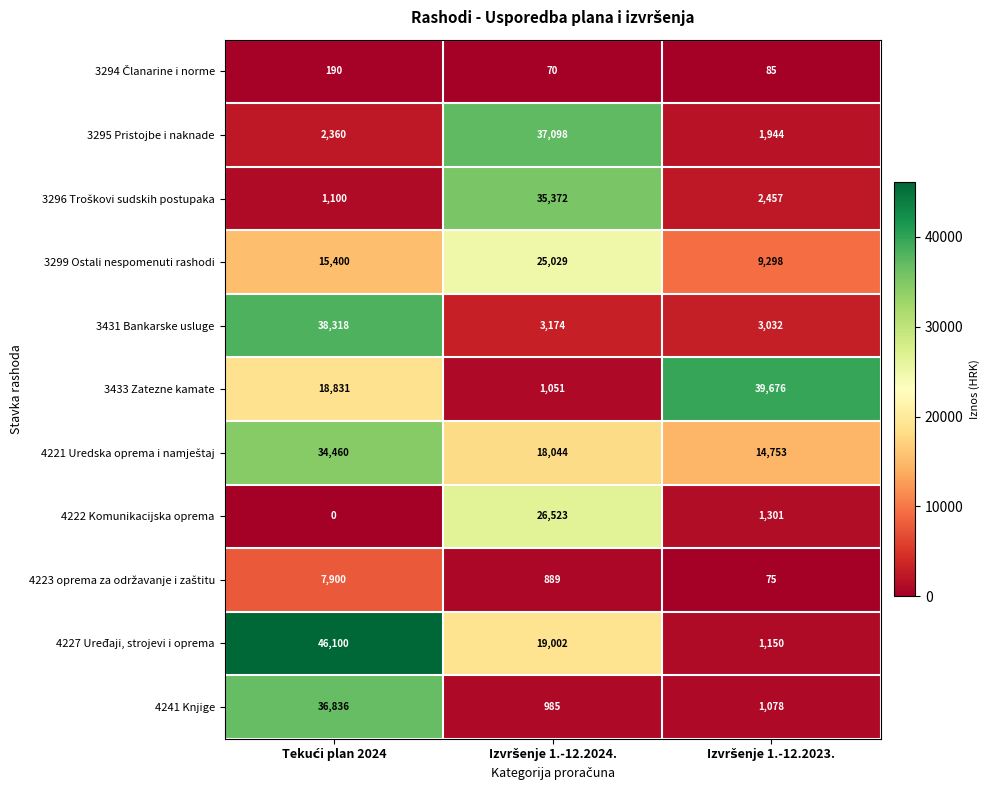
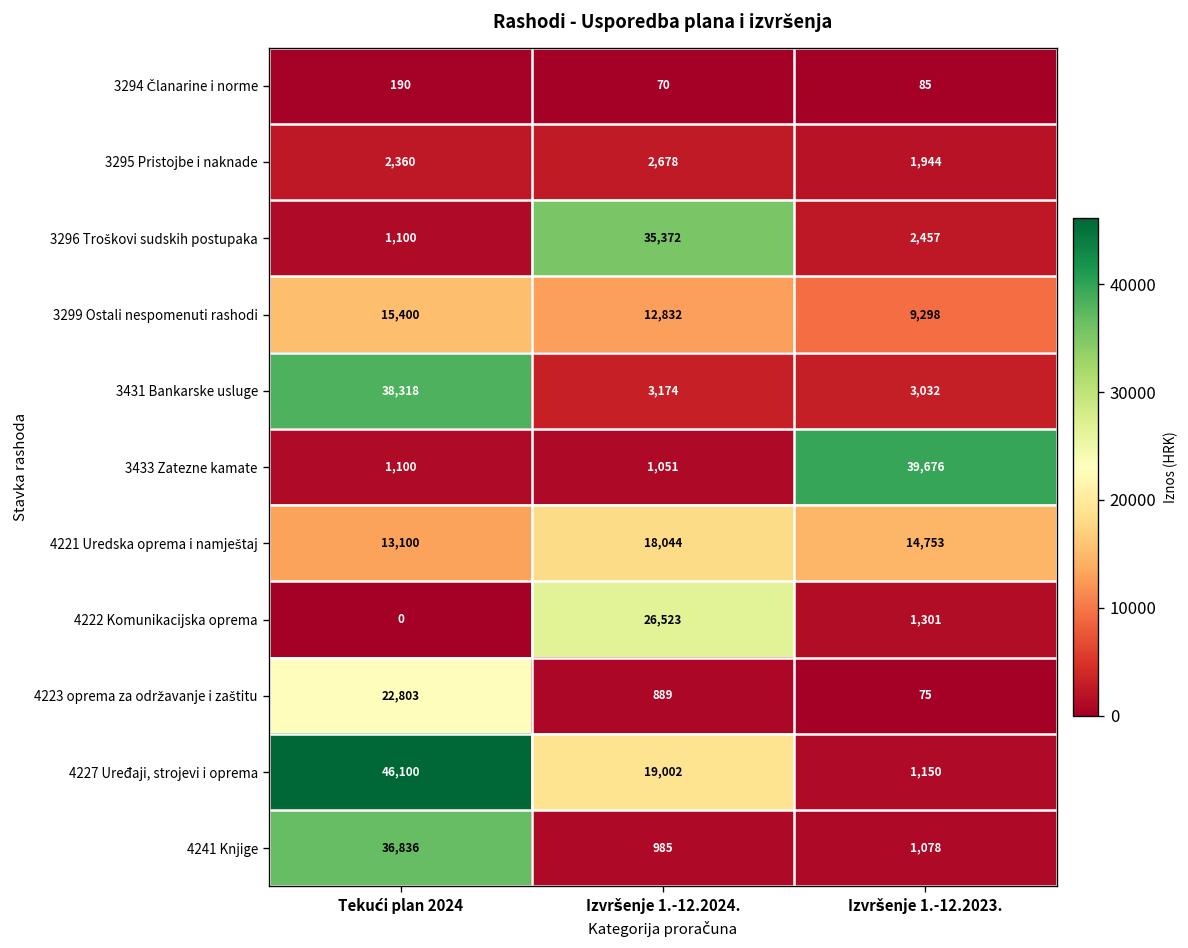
  {
    "3294 Članarine i norme": {
      "Tekući plan 2024": "190",
      "Izvršenje 1.-12.2024.": "70",
      "Izvršenje 1.-12.2023.": "85"
    },
    "3295 Pristojbe i naknade": {
      "Tekući plan 2024": "2,360",
-     "Izvršenje 1.-12.2024.": "37,098",
+     "Izvršenje 1.-12.2024.": "2,678",
      "Izvršenje 1.-12.2023.": "1,944"
    },
    "3296 Troškovi sudskih postupaka": {
      "Tekući plan 2024": "1,100",
      "Izvršenje 1.-12.2024.": "35,372",
      "Izvršenje 1.-12.2023.": "2,457"
    },
    "3299 Ostali nespomenuti rashodi": {
      "Tekući plan 2024": "15,400",
-     "Izvršenje 1.-12.2024.": "25,029",
+     "Izvršenje 1.-12.2024.": "12,832",
      "Izvršenje 1.-12.2023.": "9,298"
    },
    "3431 Bankarske usluge": {
      "Tekući plan 2024": "38,318",
      "Izvršenje 1.-12.2024.": "3,174",
      "Izvršenje 1.-12.2023.": "3,032"
    },
    "3433 Zatezne kamate": {
-     "Tekući plan 2024": "18,831",
+     "Tekući plan 2024": "1,100",
      "Izvršenje 1.-12.2024.": "1,051",
      "Izvršenje 1.-12.2023.": "39,676"
    },
    "4221 Uredska oprema i namještaj": {
-     "Tekući plan 2024": "34,460",
+     "Tekući plan 2024": "13,100",
      "Izvršenje 1.-12.2024.": "18,044",
      "Izvršenje 1.-12.2023.": "14,753"
    },
    "4222 Komunikacijska oprema": {
      "Tekući plan 2024": "0",
      "Izvršenje 1.-12.2024.": "26,523",
      "Izvršenje 1.-12.2023.": "1,301"
    },
    "4223 oprema za održavanje i zaštitu": {
-     "Tekući plan 2024": "7,900",
+     "Tekući plan 2024": "22,803",
      "Izvršenje 1.-12.2024.": "889",
      "Izvršenje 1.-12.2023.": "75"
    },
    "4227 Uređaji, strojevi i oprema": {
      "Tekući plan 2024": "46,100",
      "Izvršenje 1.-12.2024.": "19,002",
      "Izvršenje 1.-12.2023.": "1,150"
    },
    "4241 Knjige": {
      "Tekući plan 2024": "36,836",
      "Izvršenje 1.-12.2024.": "985",
      "Izvršenje 1.-12.2023.": "1,078"
    }
  }
